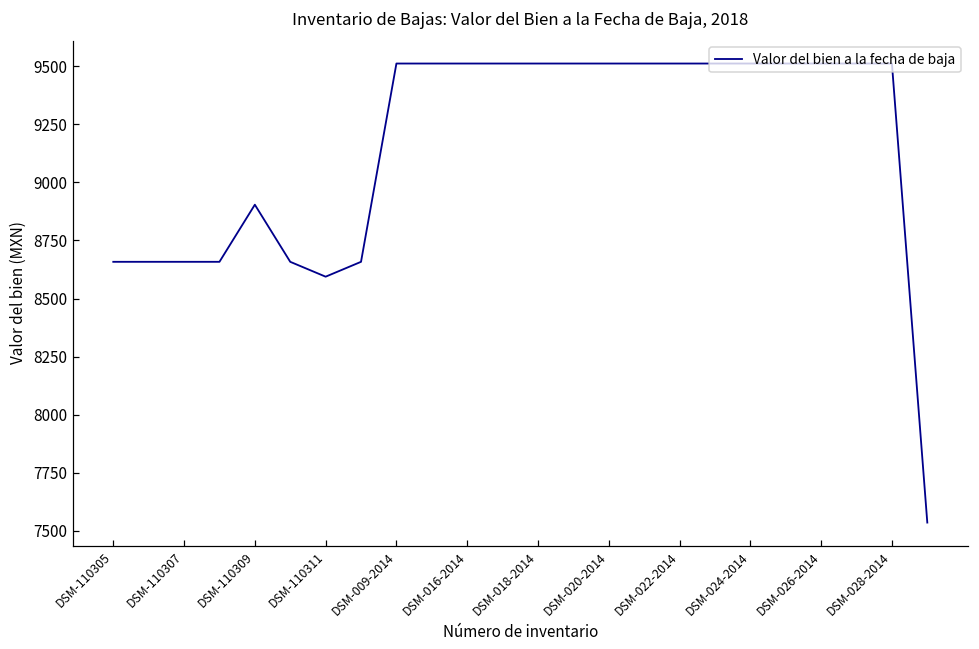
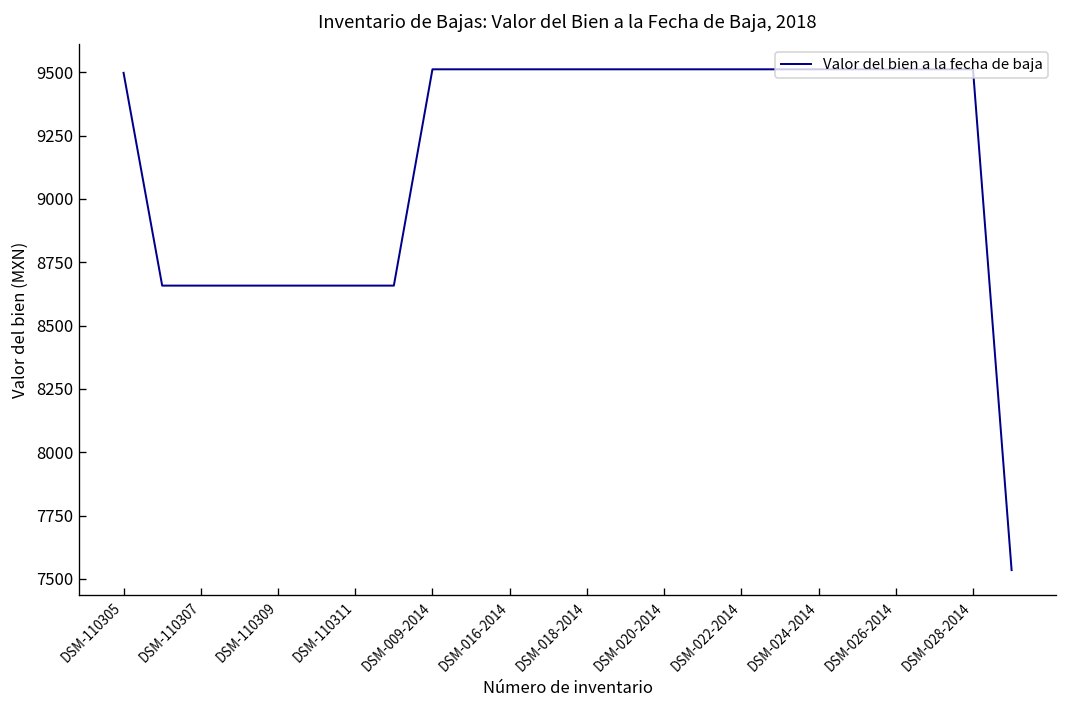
  {
-   "DSM-110305": 8660,
+   "DSM-110305": 9500,
    "DSM-110307": 8660,
-   "DSM-110309": 8900,
-   "DSM-110311": 8590,
+   "DSM-110309": 8660,
+   "DSM-110311": 8660,
    "DSM-009-2014": 9510,
    "DSM-016-2014": 9510,
    "DSM-018-2014": 9510,
    "DSM-020-2014": 9510,
    "DSM-022-2014": 9510
  }
